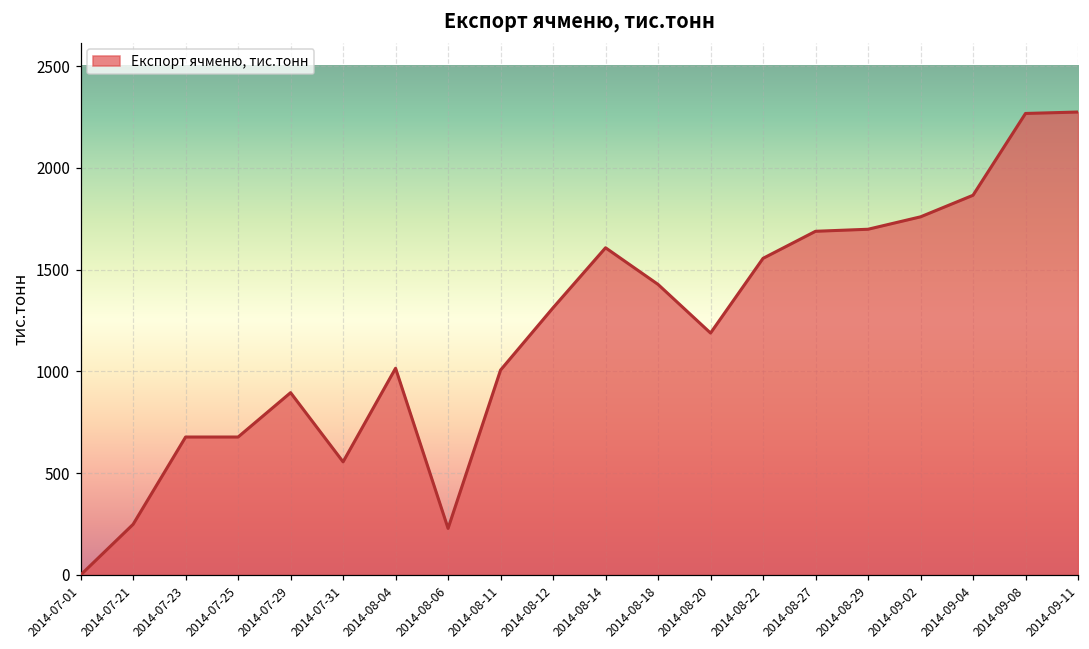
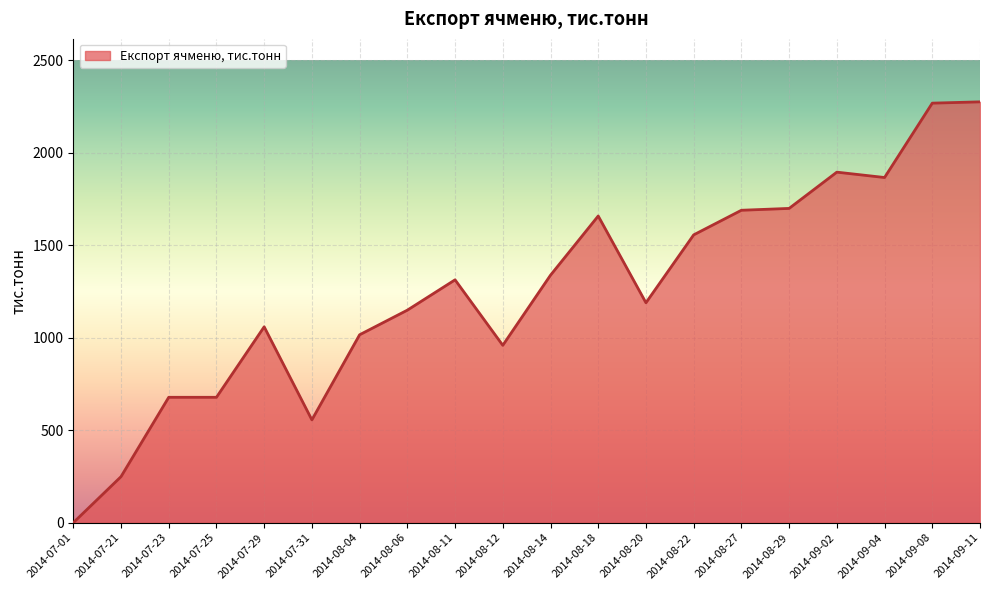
  {
    "2014-07-01": 0,
    "2014-07-21": 250,
    "2014-07-23": 680,
    "2014-07-25": 680,
-   "2014-07-29": 900,
+   "2014-07-29": 1060,
    "2014-07-31": 560,
    "2014-08-04": 1020,
-   "2014-08-06": 230,
-   "2014-08-11": 1010,
-   "2014-08-12": 1310,
-   "2014-08-14": 1610,
-   "2014-08-18": 1430,
+   "2014-08-06": 1150,
+   "2014-08-11": 1310,
+   "2014-08-12": 960,
+   "2014-08-14": 1340,
+   "2014-08-18": 1660,
    "2014-08-20": 1190,
    "2014-08-22": 1560,
    "2014-08-27": 1690,
    "2014-08-29": 1700,
-   "2014-09-02": 1760,
+   "2014-09-02": 1900,
    "2014-09-04": 1870,
    "2014-09-08": 2270,
    "2014-09-11": 2280
  }
